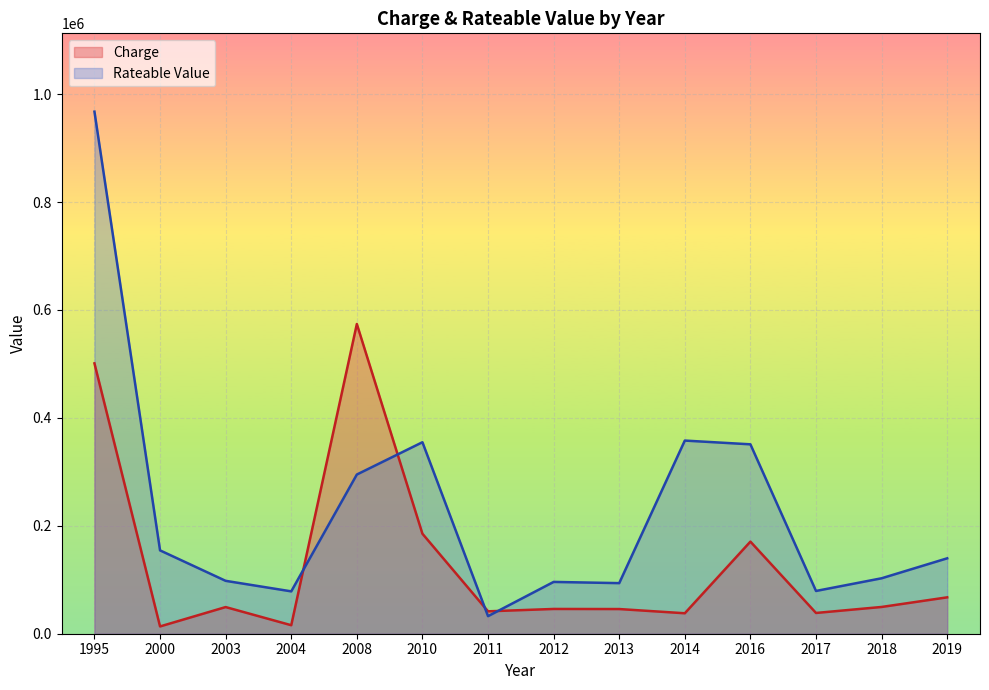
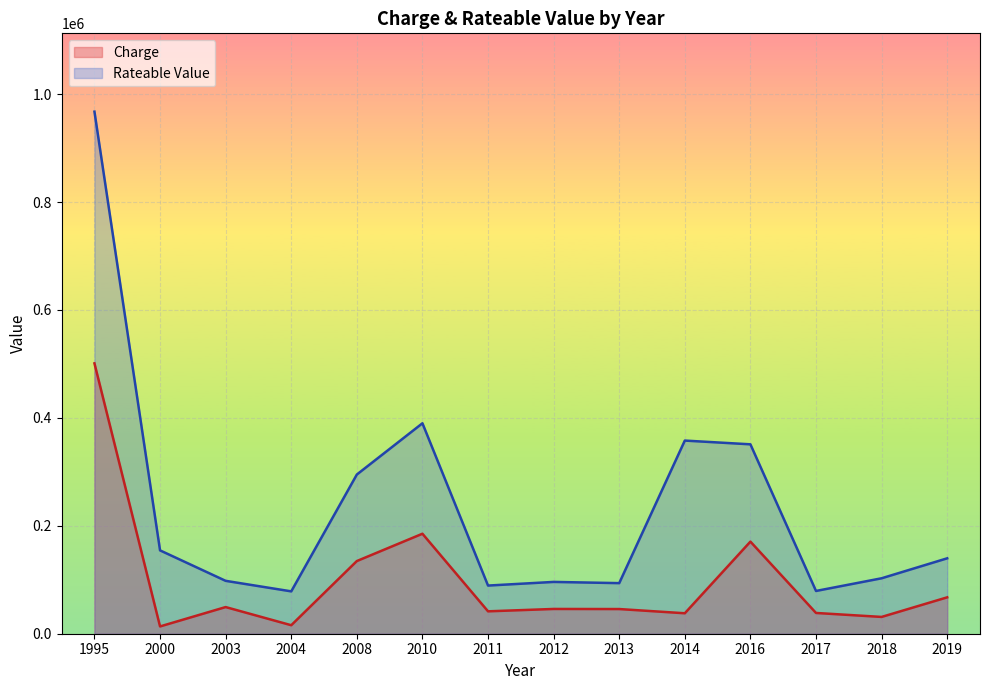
  {
    "Charge": {
      "1995": 500000,
      "2000": 10000,
      "2003": 50000,
      "2004": 20000,
-     "2008": 570000,
+     "2008": 130000,
      "2010": 190000,
      "2011": 40000,
      "2012": 50000,
      "2013": 50000,
      "2014": 40000,
      "2016": 170000,
      "2017": 40000,
-     "2018": 50000,
+     "2018": 30000,
      "2019": 70000
    },
    "Rateable Value": {
      "1995": 970000,
      "2000": 150000,
      "2003": 100000,
      "2004": 80000,
      "2008": 300000,
-     "2010": 350000,
-     "2011": 30000,
+     "2010": 390000,
+     "2011": 90000,
      "2012": 100000,
      "2013": 90000,
      "2014": 360000,
      "2016": 350000,
      "2017": 80000,
      "2018": 100000,
      "2019": 140000
    }
  }
